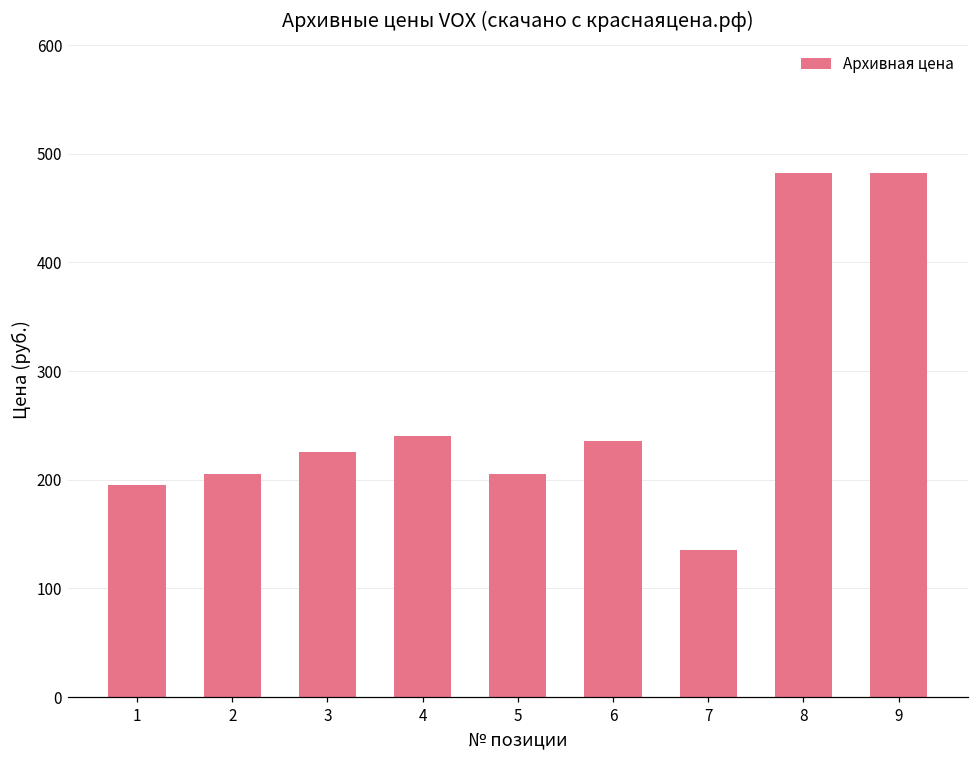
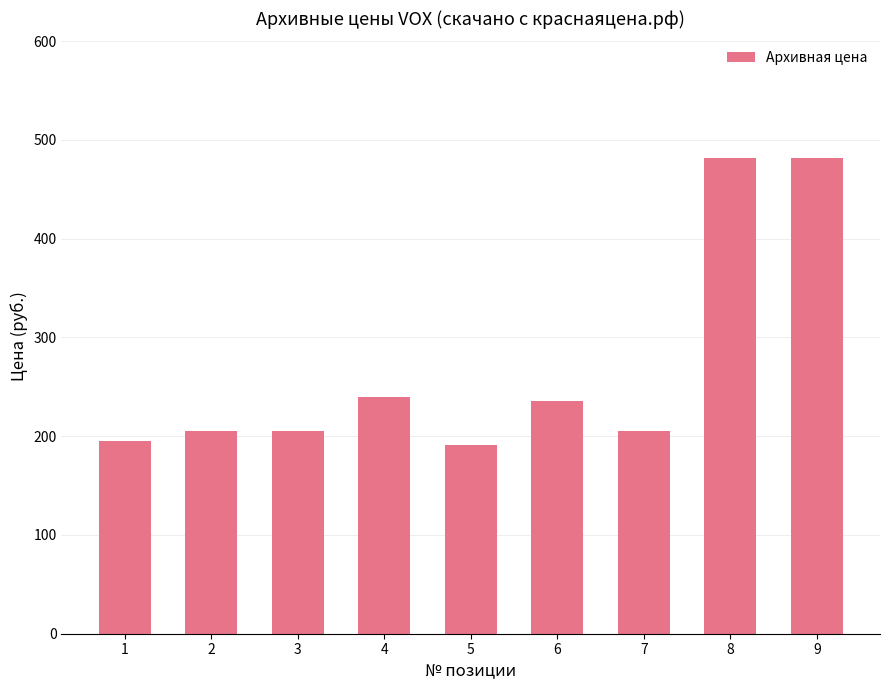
  {
    "1": 200,
    "2": 210,
-   "3": 230,
+   "3": 210,
    "4": 240,
-   "5": 210,
+   "5": 190,
    "6": 240,
-   "7": 140,
+   "7": 210,
    "8": 480,
    "9": 480
  }
